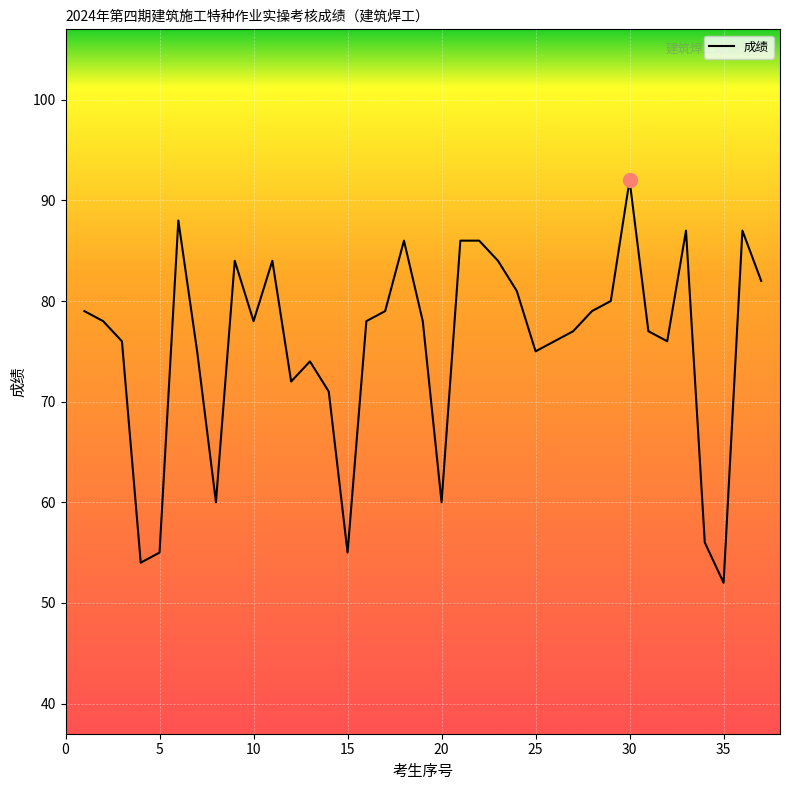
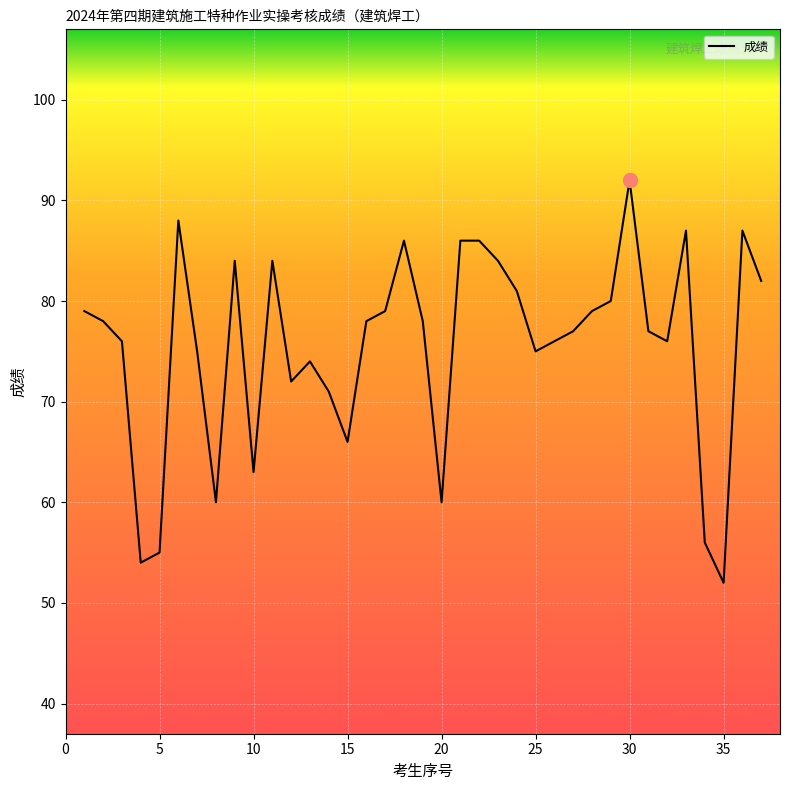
  {
    "成绩": {
      "5": 55,
-     "10": 78,
-     "15": 55,
+     "10": 63,
+     "15": 66,
      "20": 60,
      "25": 75,
      "35": 52
    }
  }
